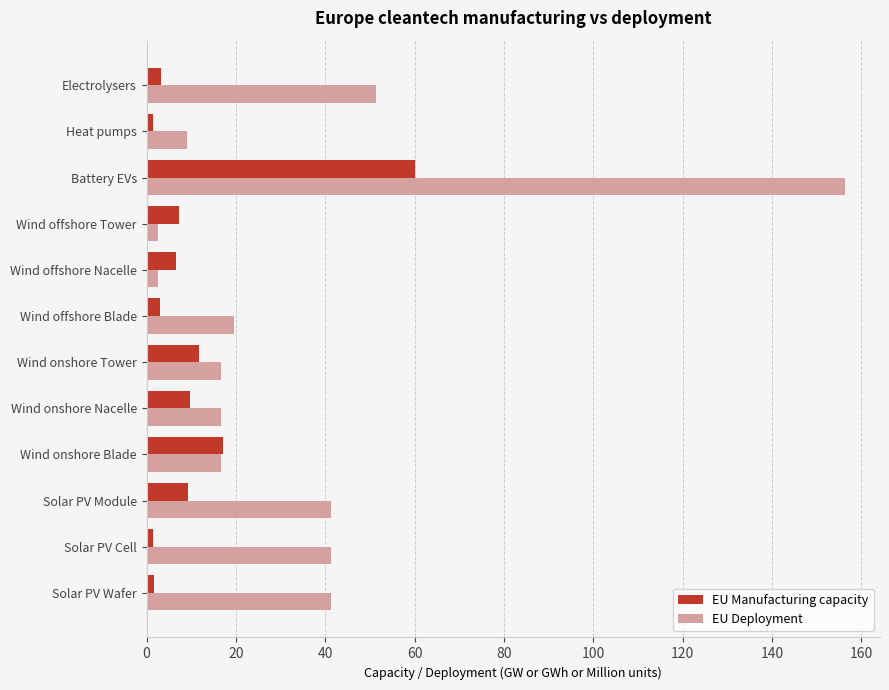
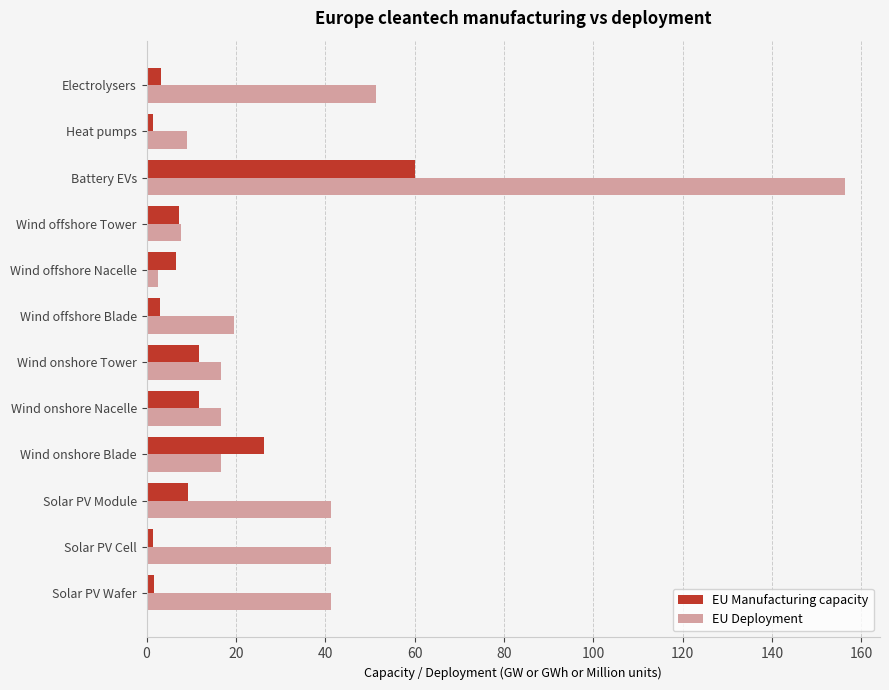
  {
    "EU Manufacturing capacity": {
      "Electrolysers": 3,
      "Heat pumps": 1,
      "Battery EVs": 60,
      "Wind offshore Tower": 7,
      "Wind offshore Nacelle": 7,
      "Wind offshore Blade": 3,
      "Wind onshore Tower": 12,
-     "Wind onshore Nacelle": 10,
-     "Wind onshore Blade": 17,
+     "Wind onshore Nacelle": 12,
+     "Wind onshore Blade": 26,
      "Solar PV Module": 9,
      "Solar PV Cell": 1,
      "Solar PV Wafer": 2
    },
    "EU Deployment": {
      "Electrolysers": 51,
      "Heat pumps": 9,
      "Battery EVs": 156,
-     "Wind offshore Tower": 3,
+     "Wind offshore Tower": 8,
      "Wind offshore Nacelle": 3,
      "Wind offshore Blade": 20,
      "Wind onshore Tower": 17,
      "Wind onshore Nacelle": 17,
      "Wind onshore Blade": 17,
      "Solar PV Module": 41,
      "Solar PV Cell": 41,
      "Solar PV Wafer": 41
    }
  }
